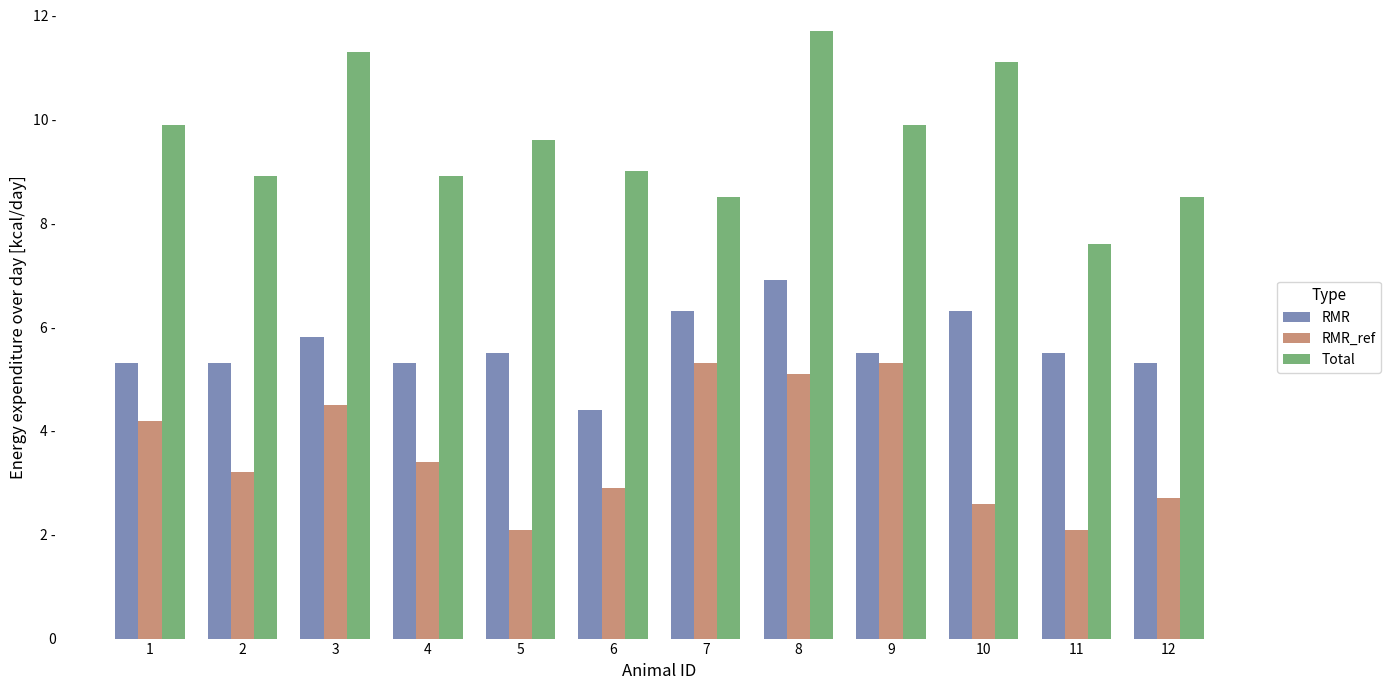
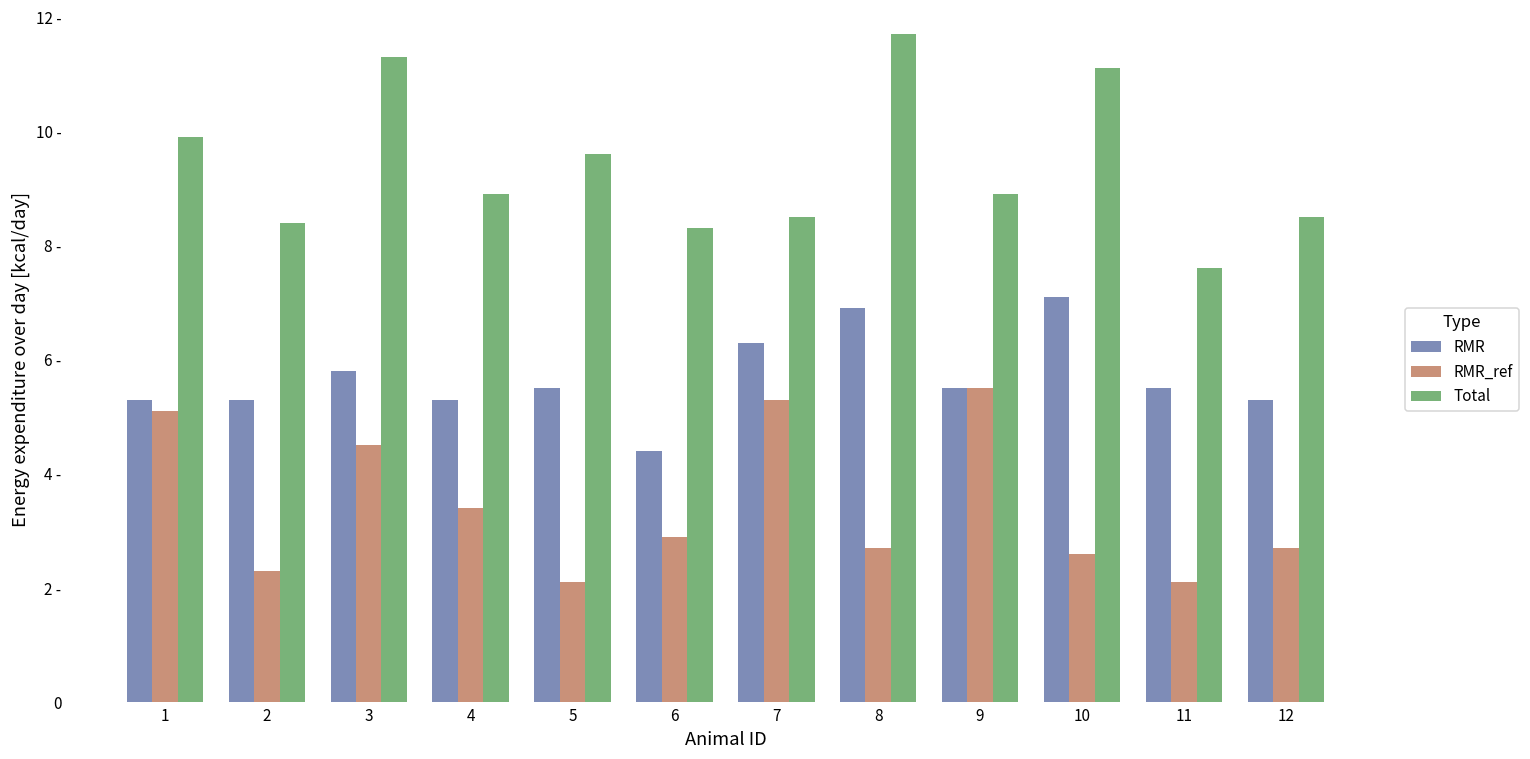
  {
    "RMR": {
      "1": "5.3 -",
      "2": "5.3 -",
      "3": "5.8 -",
      "4": "5.3 -",
      "5": "5.5 -",
      "6": "4.4 -",
      "7": "6.3 -",
      "8": "6.9 -",
      "9": "5.5 -",
-     "10": "6.3 -",
+     "10": "7.1 -",
      "11": "5.5 -",
      "12": "5.3 -"
    },
    "RMR_ref": {
-     "1": "4.2 -",
-     "2": "3.2 -",
+     "1": "5.1 -",
+     "2": "2.3 -",
      "3": "4.5 -",
      "4": "3.4 -",
      "5": "2.1 -",
      "6": "2.9 -",
      "7": "5.3 -",
-     "8": "5.1 -",
-     "9": "5.3 -",
+     "8": "2.7 -",
+     "9": "5.5 -",
      "10": "2.6 -",
      "11": "2.1 -",
      "12": "2.7 -"
    },
    "Total": {
      "1": "9.9 -",
-     "2": "8.9 -",
+     "2": "8.4 -",
      "3": "11.3 -",
      "4": "8.9 -",
      "5": "9.6 -",
-     "6": "9.0 -",
+     "6": "8.3 -",
      "7": "8.5 -",
      "8": "11.7 -",
-     "9": "9.9 -",
+     "9": "8.9 -",
      "10": "11.1 -",
      "11": "7.6 -",
      "12": "8.5 -"
    }
  }
